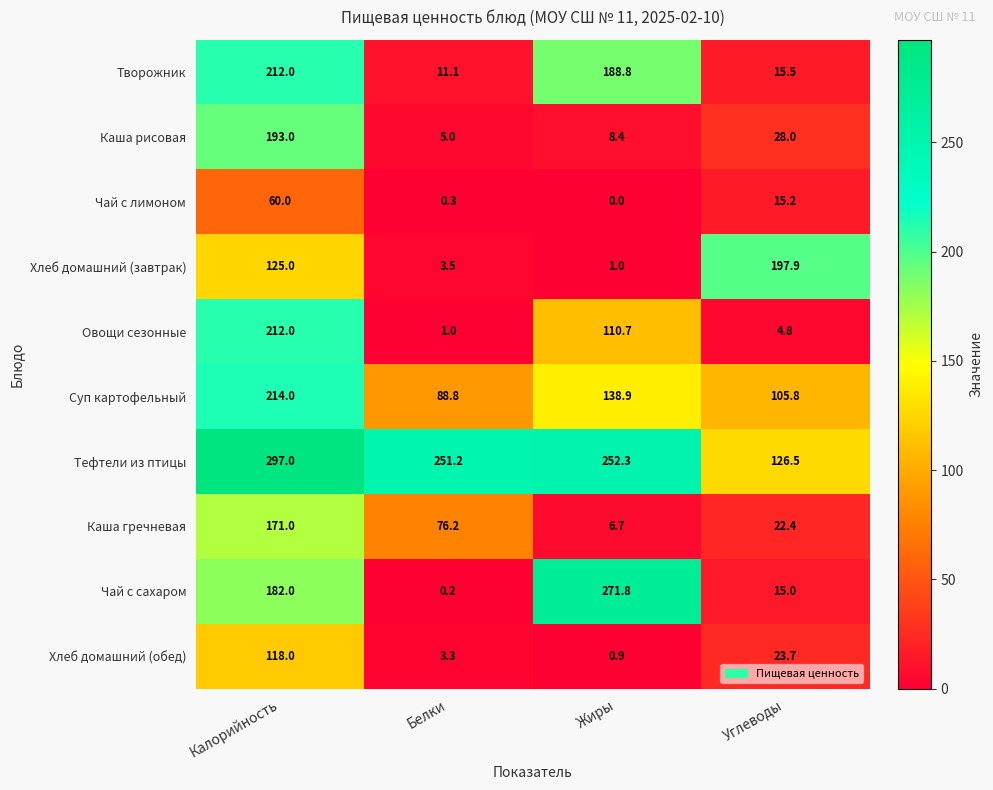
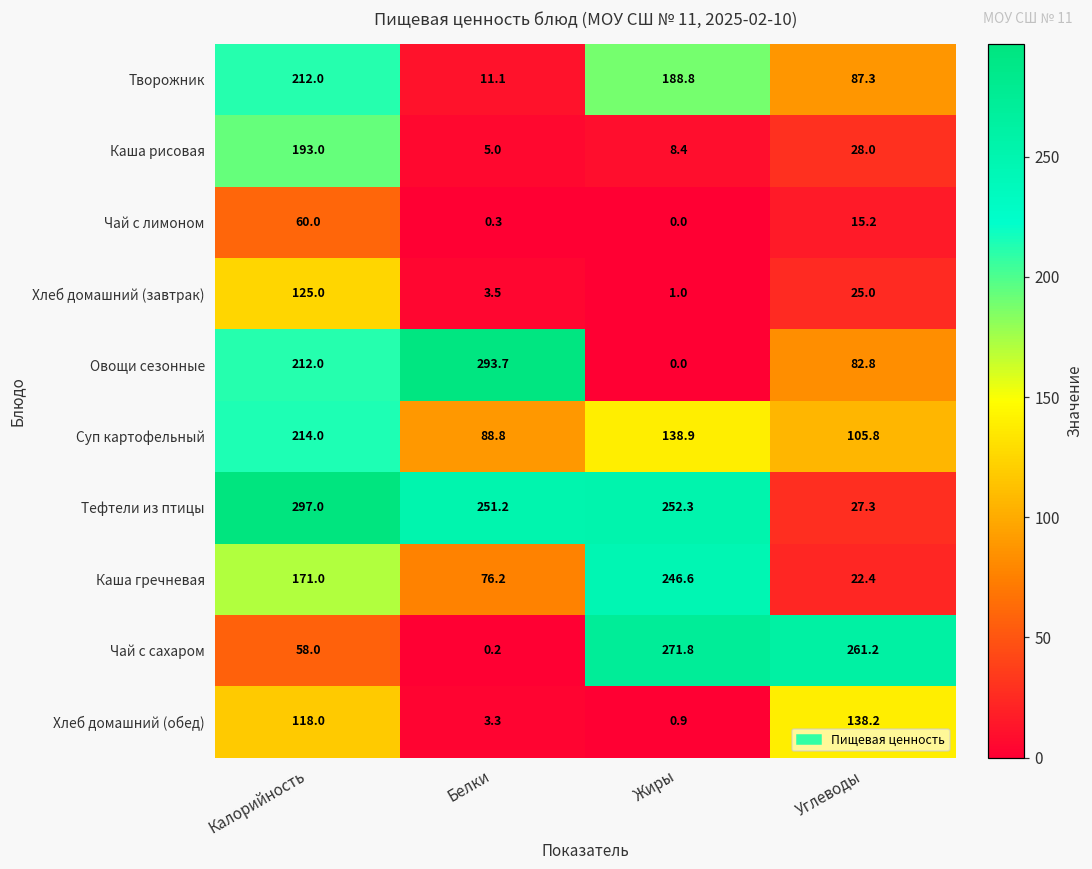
  {
    "Творожник": {
      "Калорийность": 212.0,
      "Белки": 11.1,
      "Жиры": 188.8,
-     "Углеводы": 15.5
+     "Углеводы": 87.3
    },
    "Каша рисовая": {
      "Калорийность": 193.0,
      "Белки": 5.0,
      "Жиры": 8.4,
      "Углеводы": 28.0
    },
    "Чай с лимоном": {
      "Калорийность": 60.0,
      "Белки": 0.3,
      "Жиры": 0.0,
      "Углеводы": 15.2
    },
    "Хлеб домашний (завтрак)": {
      "Калорийность": 125.0,
      "Белки": 3.5,
      "Жиры": 1.0,
-     "Углеводы": 197.9
+     "Углеводы": 25.0
    },
    "Овощи сезонные": {
      "Калорийность": 212.0,
-     "Белки": 1.0,
-     "Жиры": 110.7,
-     "Углеводы": 4.8
+     "Белки": 293.7,
+     "Жиры": 0.0,
+     "Углеводы": 82.8
    },
    "Суп картофельный": {
      "Калорийность": 214.0,
      "Белки": 88.8,
      "Жиры": 138.9,
      "Углеводы": 105.8
    },
    "Тефтели из птицы": {
      "Калорийность": 297.0,
      "Белки": 251.2,
      "Жиры": 252.3,
-     "Углеводы": 126.5
+     "Углеводы": 27.3
    },
    "Каша гречневая": {
      "Калорийность": 171.0,
      "Белки": 76.2,
-     "Жиры": 6.7,
+     "Жиры": 246.6,
      "Углеводы": 22.4
    },
    "Чай с сахаром": {
-     "Калорийность": 182.0,
+     "Калорийность": 58.0,
      "Белки": 0.2,
      "Жиры": 271.8,
-     "Углеводы": 15.0
+     "Углеводы": 261.2
    },
    "Хлеб домашний (обед)": {
      "Калорийность": 118.0,
      "Белки": 3.3,
      "Жиры": 0.9,
-     "Углеводы": 23.7
+     "Углеводы": 138.2
    }
  }
